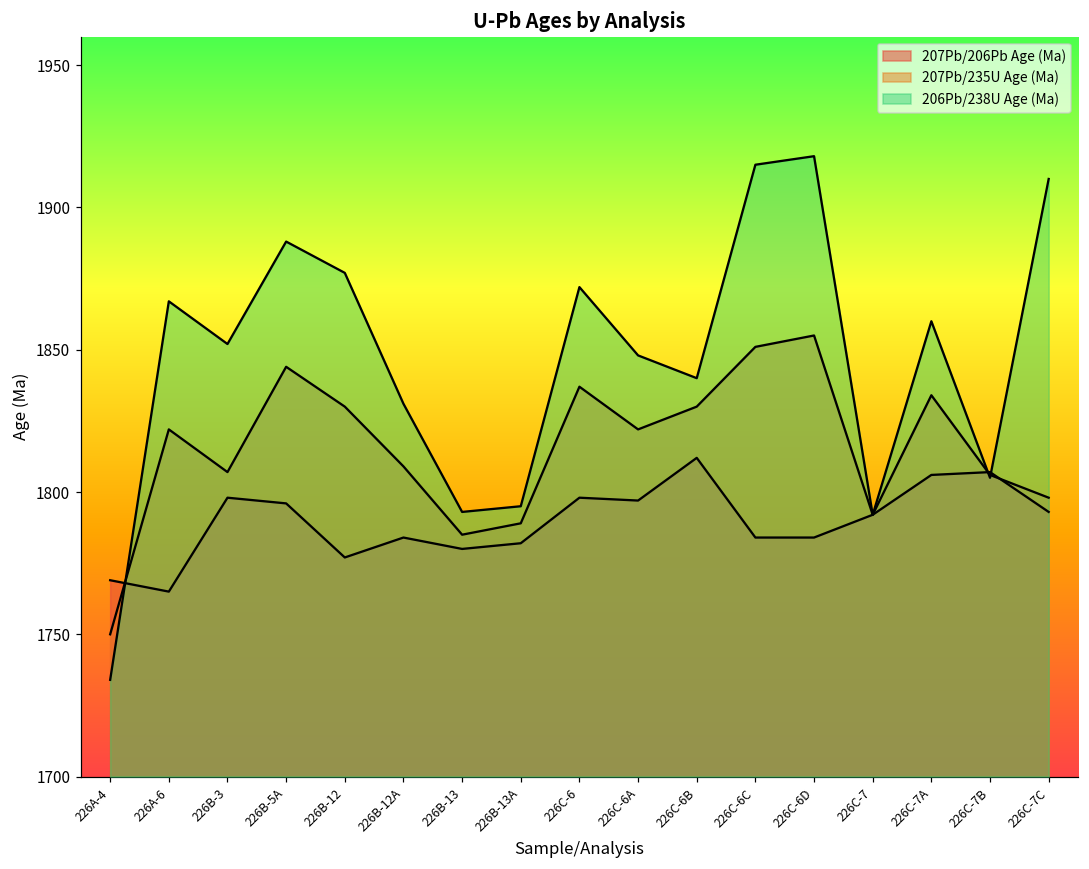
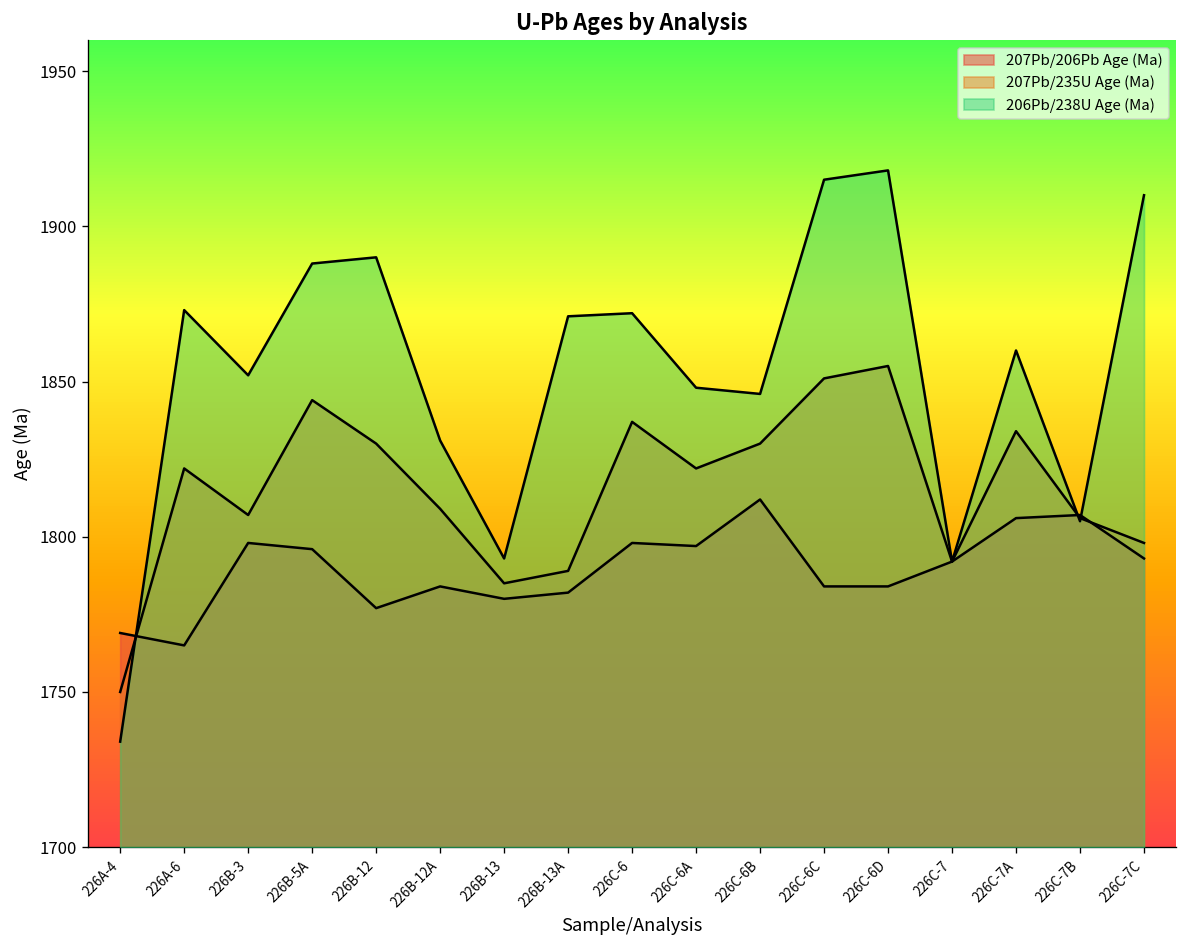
  {
    "206Pb/238U Age (Ma)": {
      "226A-4": 1734,
-     "226A-6": 1867,
+     "226A-6": 1873,
      "226B-3": 1852,
      "226B-5A": 1888,
-     "226B-12": 1877,
+     "226B-12": 1890,
      "226B-12A": 1831,
      "226B-13": 1793,
-     "226B-13A": 1795,
+     "226B-13A": 1871,
      "226C-6": 1872,
      "226C-6A": 1848,
-     "226C-6B": 1840,
+     "226C-6B": 1846,
      "226C-6C": 1915,
      "226C-6D": 1918,
      "226C-7A": 1860,
      "226C-7C": 1910
    }
  }
